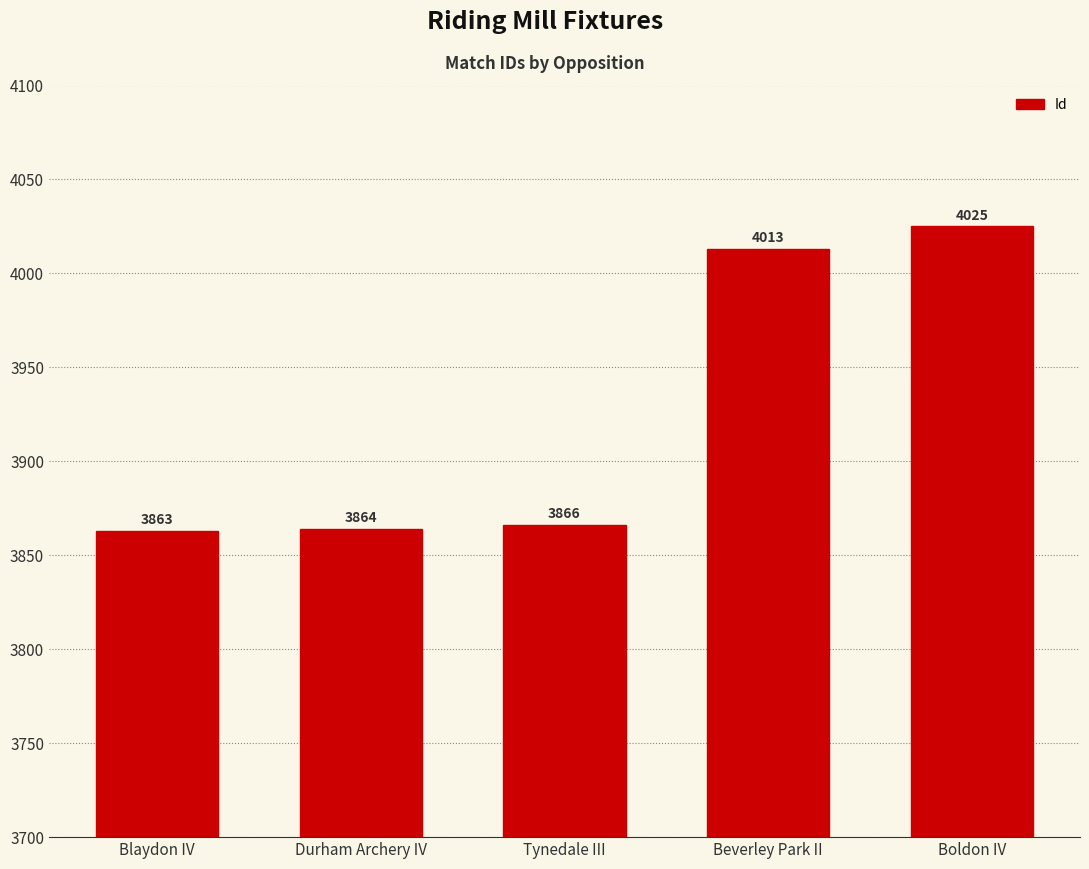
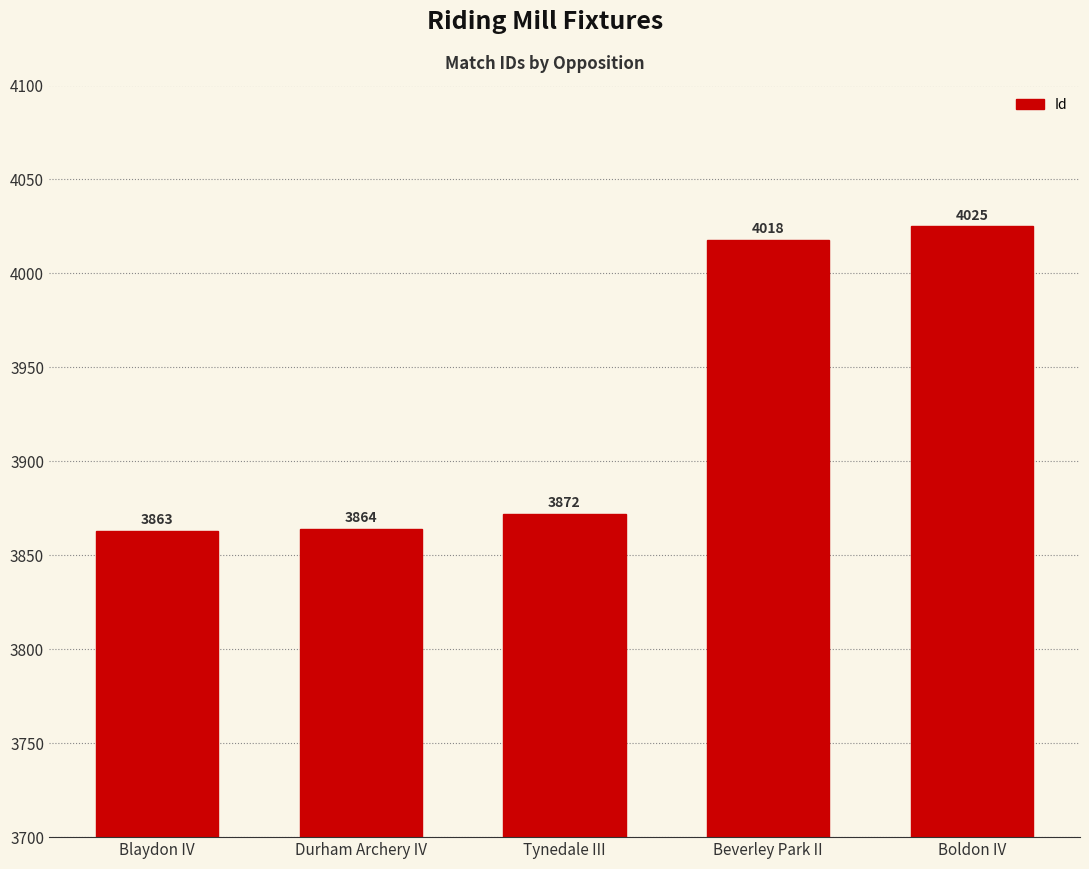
  {
    "Blaydon IV": 3863,
    "Durham Archery IV": 3864,
-   "Tynedale III": 3866,
-   "Beverley Park II": 4013,
+   "Tynedale III": 3872,
+   "Beverley Park II": 4018,
    "Boldon IV": 4025
  }
